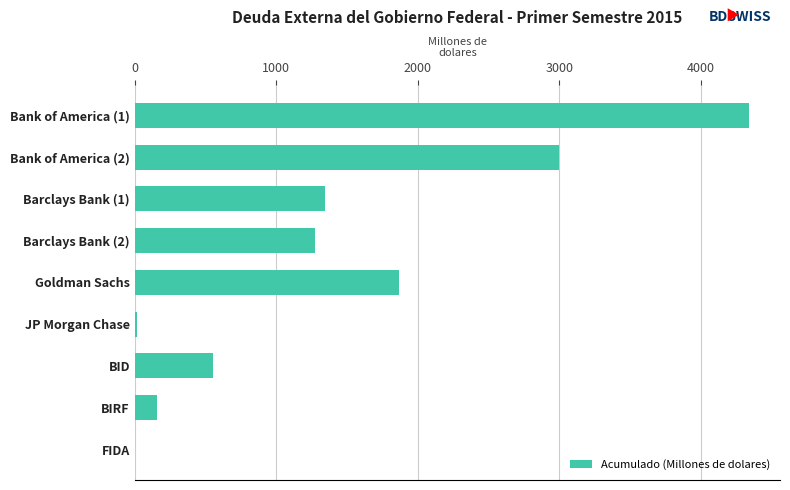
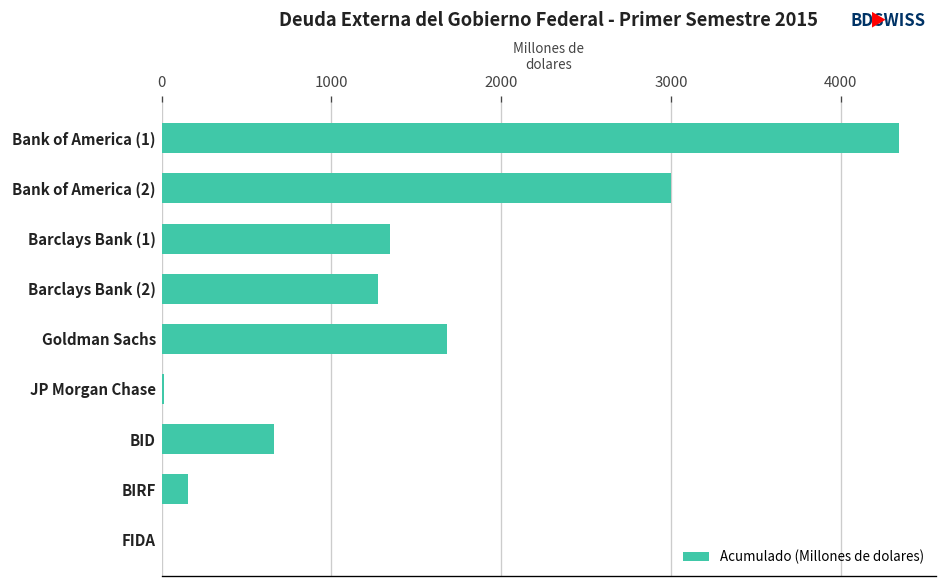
  {
    "Bank of America (1)": 4340,
    "Bank of America (2)": 3000,
    "Barclays Bank (1)": 1340,
    "Barclays Bank (2)": 1270,
-   "Goldman Sachs": 1870,
-   "BID": 550,
+   "Goldman Sachs": 1680,
+   "BID": 660,
    "BIRF": 160
  }
